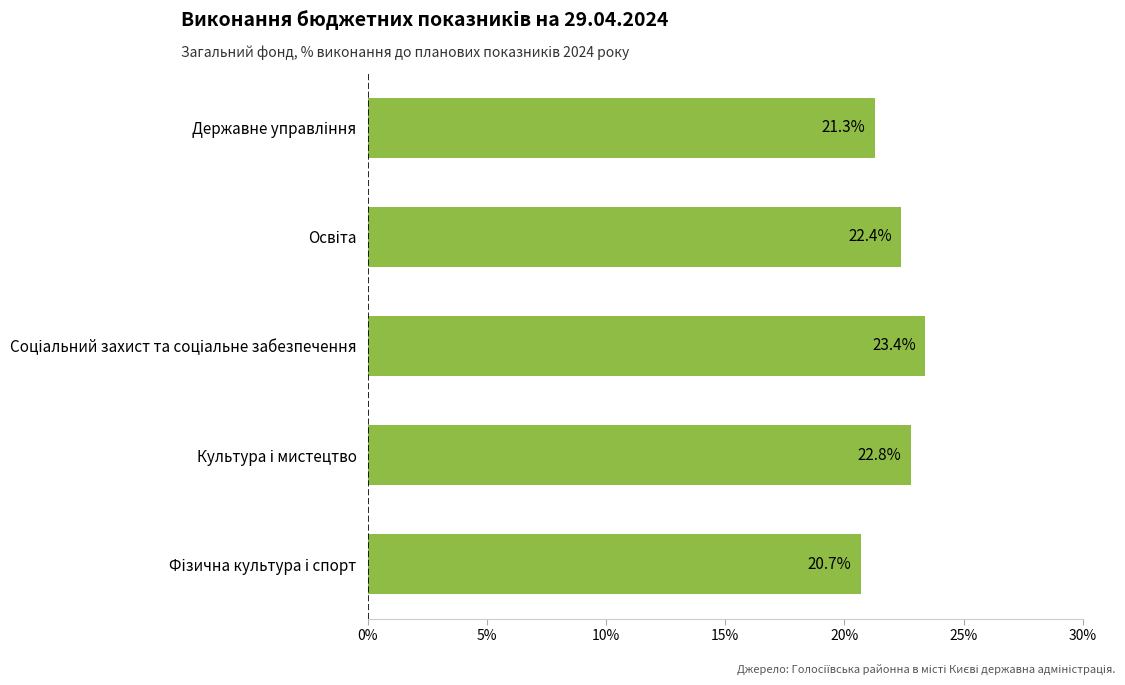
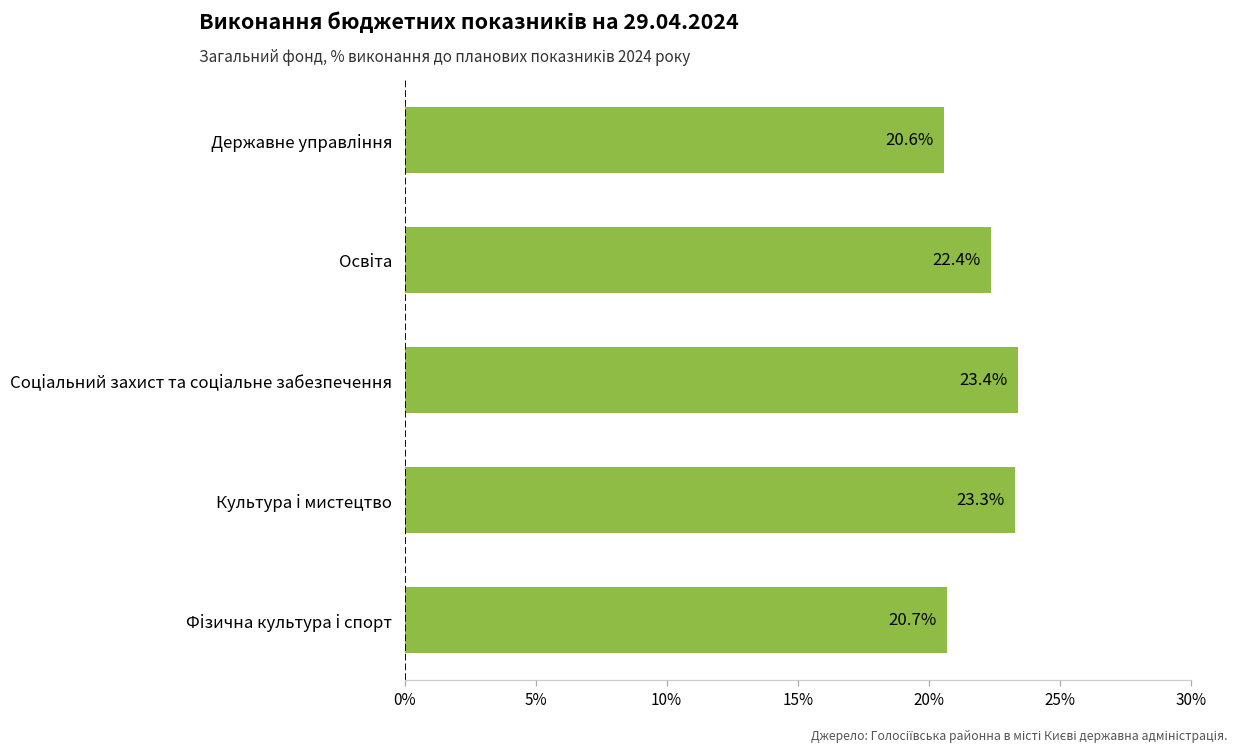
  {
-   "Державне управління": "21.3%",
+   "Державне управління": "20.6%",
    "Освіта": "22.4%",
    "Соціальний захист та соціальне забезпечення": "23.4%",
-   "Культура і мистецтво": "22.8%",
+   "Культура і мистецтво": "23.3%",
    "Фізична культура і спорт": "20.7%"
  }
